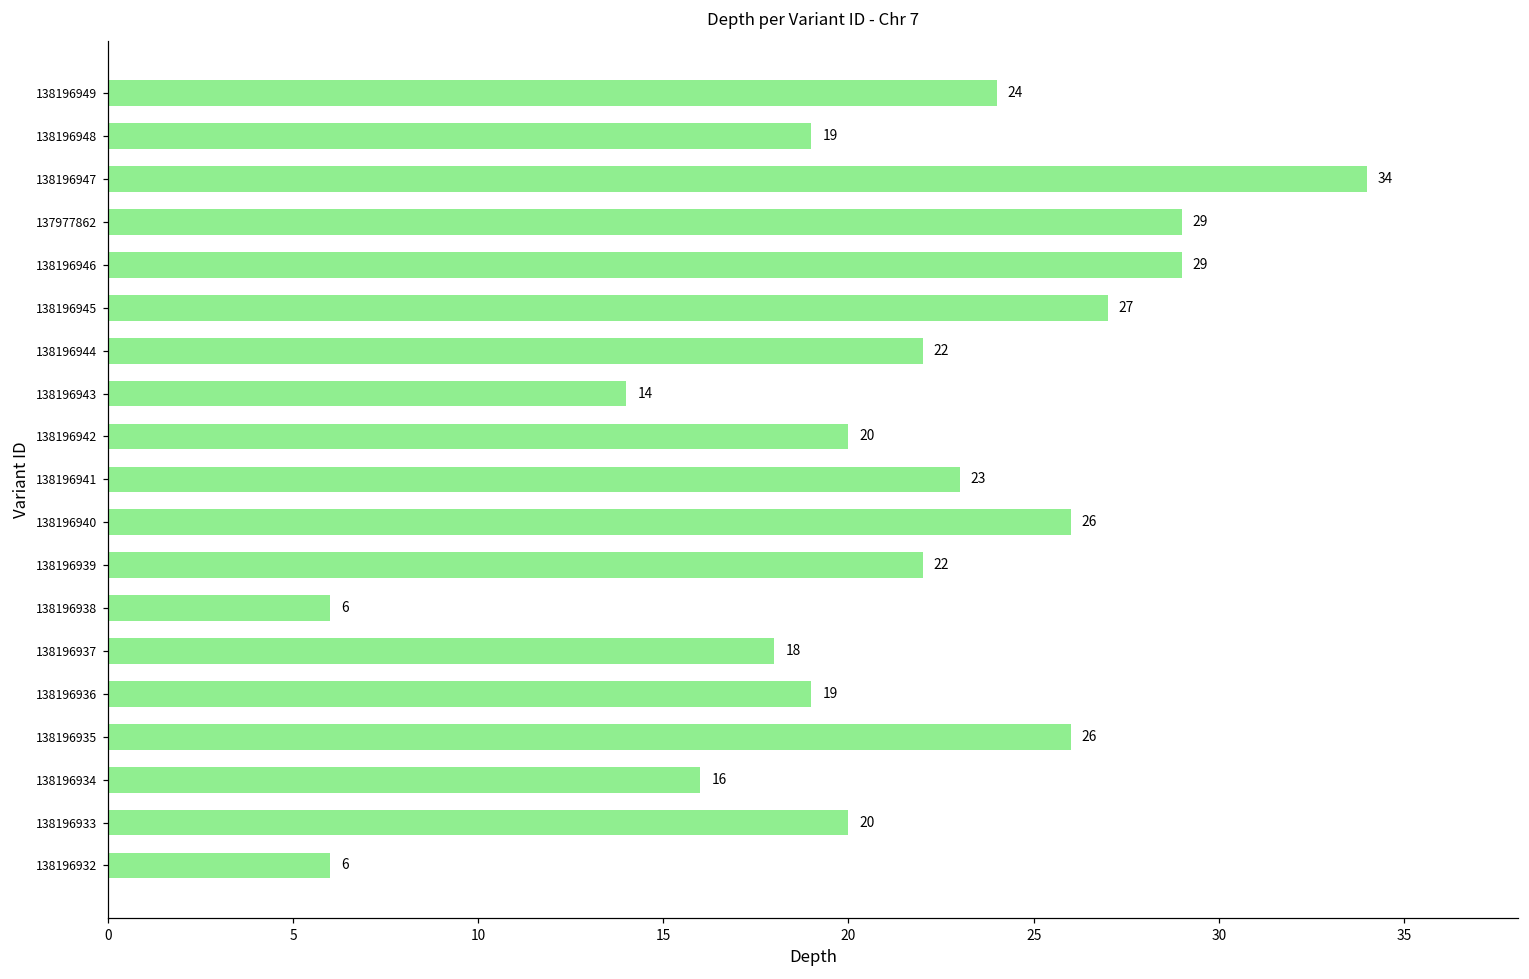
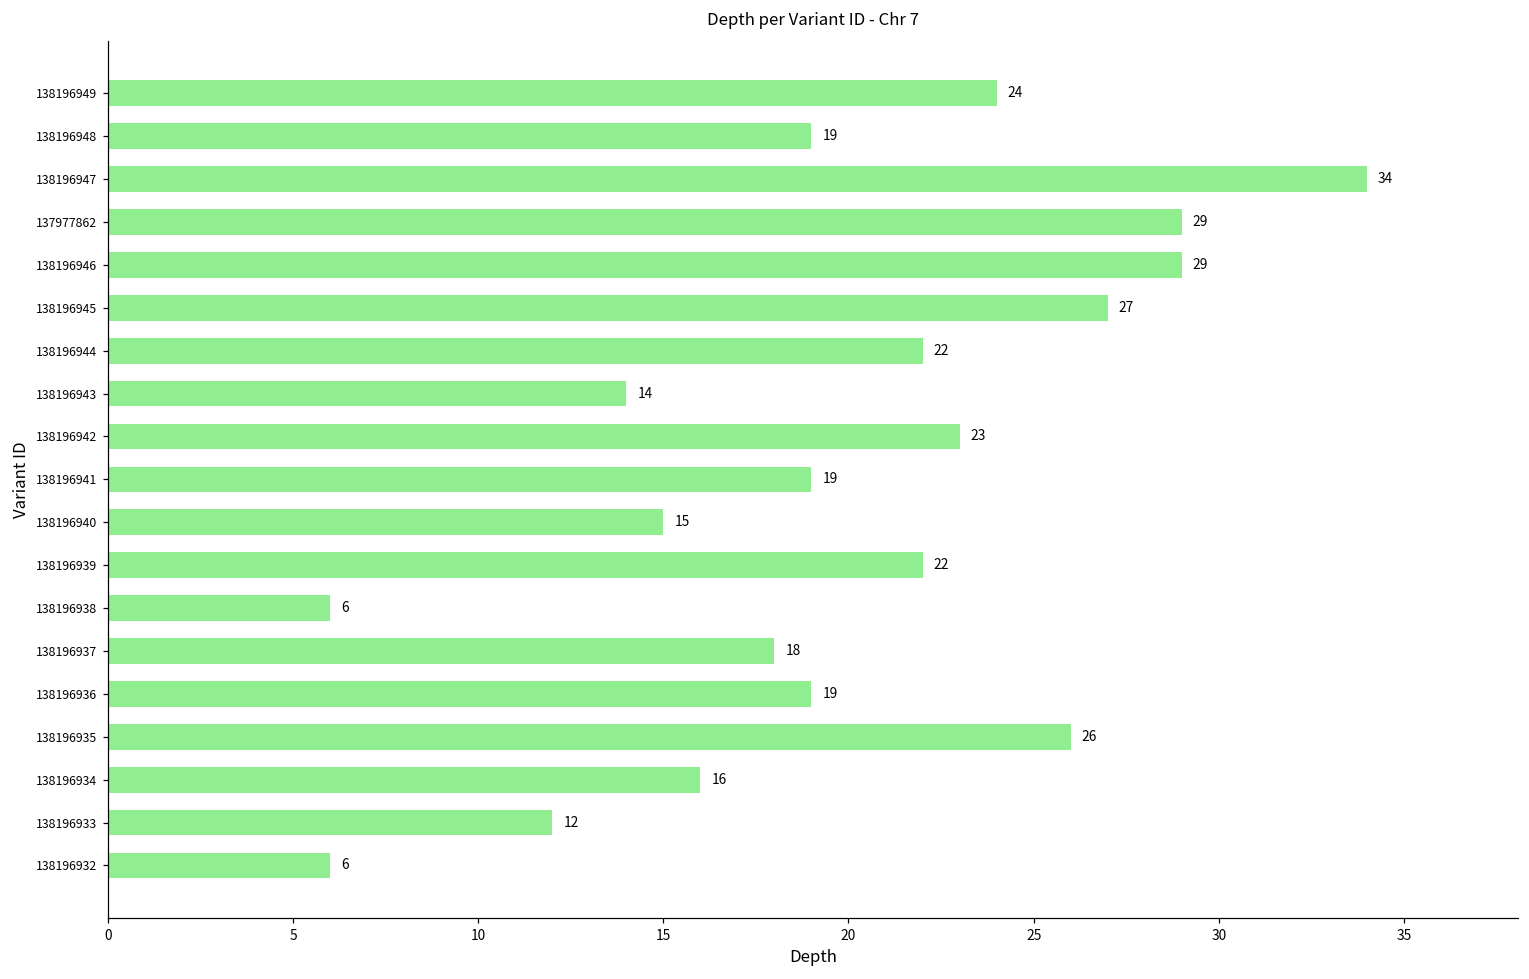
  {
    "138196949": 24,
    "138196948": 19,
    "138196947": 34,
    "137977862": 29,
    "138196946": 29,
    "138196945": 27,
    "138196944": 22,
    "138196943": 14,
-   "138196942": 20,
-   "138196941": 23,
-   "138196940": 26,
+   "138196942": 23,
+   "138196941": 19,
+   "138196940": 15,
    "138196939": 22,
    "138196938": 6,
    "138196937": 18,
    "138196936": 19,
    "138196935": 26,
    "138196934": 16,
-   "138196933": 20,
+   "138196933": 12,
    "138196932": 6
  }
